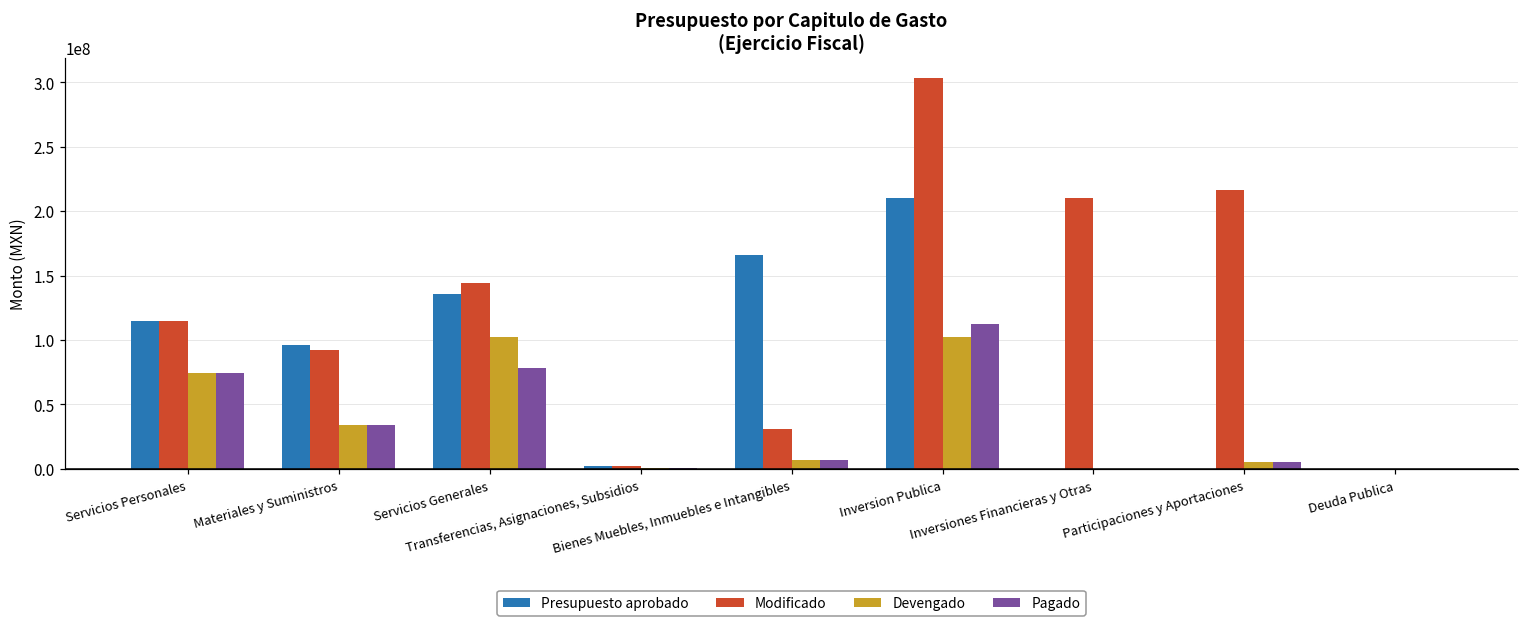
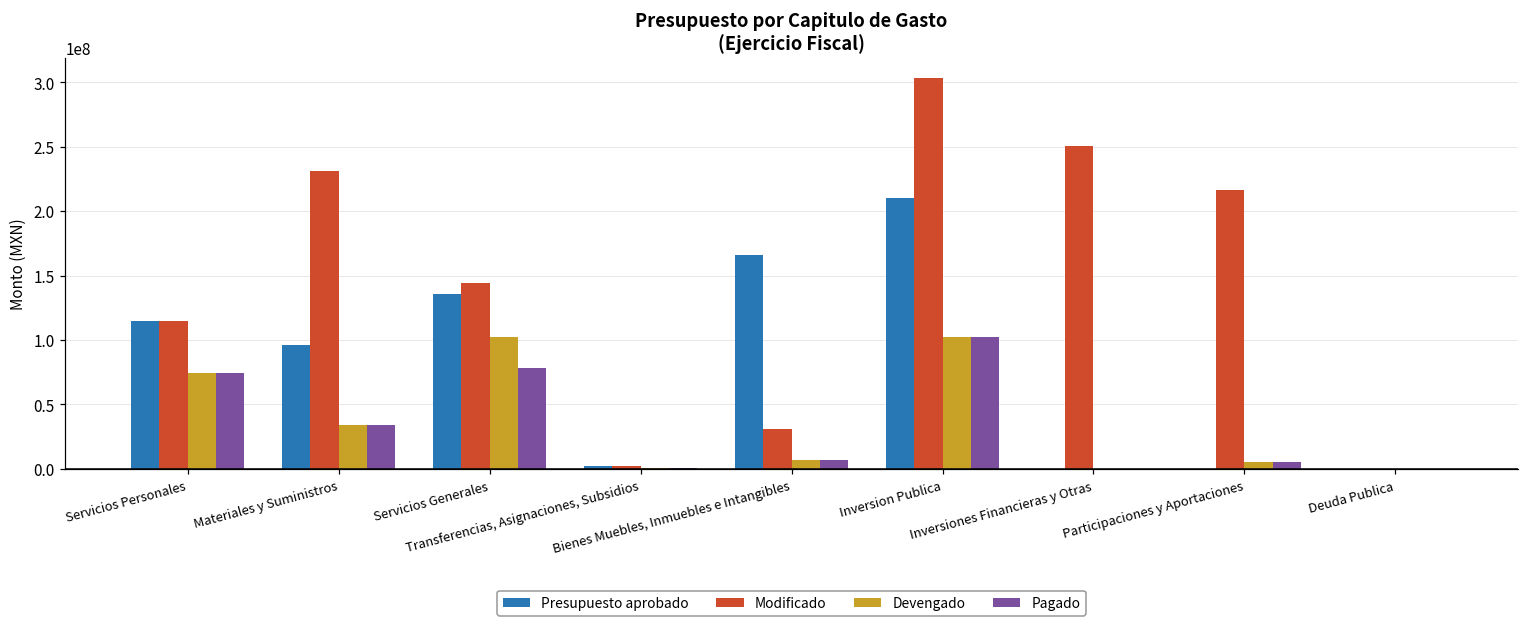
  {
    "Presupuesto aprobado": {
      "Servicios Personales": 115000000,
      "Materiales y Suministros": 96000000,
      "Servicios Generales": 135000000,
      "Transferencias, Asignaciones, Subsidios": 2000000,
      "Bienes Muebles, Inmuebles e Intangibles": 166000000,
      "Inversion Publica": 210000000,
      "Inversiones Financieras y Otras": 0,
      "Participaciones y Aportaciones": 0,
      "Deuda Publica": 0
    },
    "Modificado": {
      "Servicios Personales": 115000000,
-     "Materiales y Suministros": 92000000,
+     "Materiales y Suministros": 231000000,
      "Servicios Generales": 144000000,
      "Transferencias, Asignaciones, Subsidios": 2000000,
      "Bienes Muebles, Inmuebles e Intangibles": 31000000,
      "Inversion Publica": 303000000,
-     "Inversiones Financieras y Otras": 210000000,
+     "Inversiones Financieras y Otras": 251000000,
      "Participaciones y Aportaciones": 217000000,
      "Deuda Publica": 0
    },
    "Devengado": {
      "Servicios Personales": 74000000,
      "Materiales y Suministros": 34000000,
      "Servicios Generales": 102000000,
      "Bienes Muebles, Inmuebles e Intangibles": 7000000,
      "Inversion Publica": 102000000,
      "Inversiones Financieras y Otras": 0,
      "Participaciones y Aportaciones": 5000000,
      "Deuda Publica": 0
    },
    "Pagado": {
      "Servicios Personales": 74000000,
      "Materiales y Suministros": 34000000,
      "Servicios Generales": 78000000,
      "Bienes Muebles, Inmuebles e Intangibles": 7000000,
-     "Inversion Publica": 112000000,
+     "Inversion Publica": 102000000,
      "Inversiones Financieras y Otras": 0,
      "Participaciones y Aportaciones": 5000000,
      "Deuda Publica": 0
    }
  }
